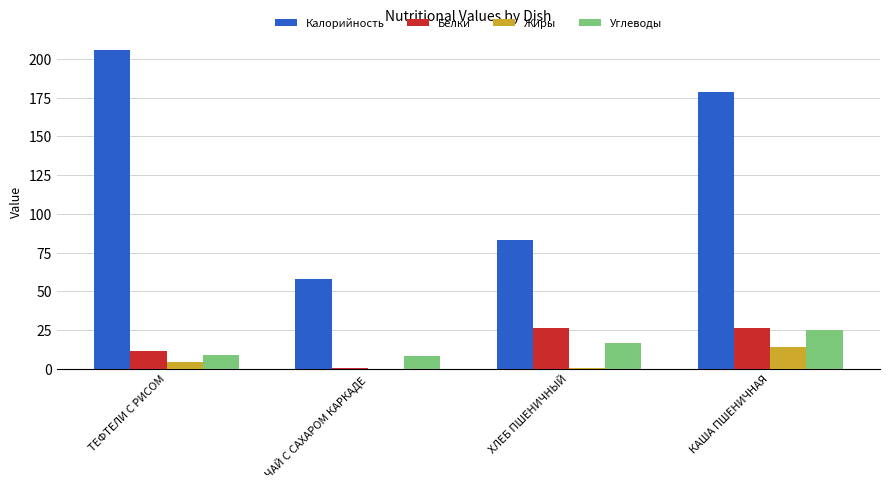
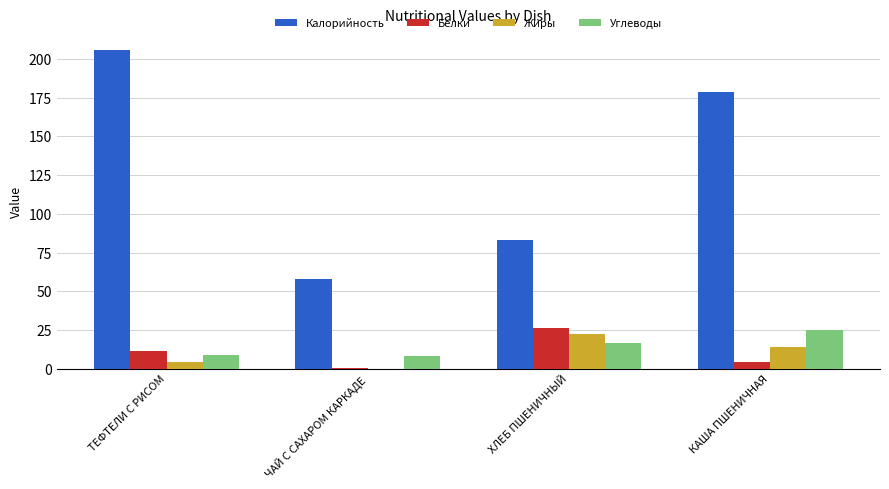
  {
    "Калорийность": {
      "ТЕФТЕЛИ С РИСОМ": 206,
      "ЧАЙ С САХАРОМ КАРКАДЕ": 58,
      "ХЛЕБ ПШЕНИЧНЫЙ": 83,
      "КАША ПШЕНИЧНАЯ": 179
    },
    "Белки": {
      "ТЕФТЕЛИ С РИСОМ": 11,
      "ХЛЕБ ПШЕНИЧНЫЙ": 26,
-     "КАША ПШЕНИЧНАЯ": 26
+     "КАША ПШЕНИЧНАЯ": 5
    },
    "Жиры": {
      "ТЕФТЕЛИ С РИСОМ": 4,
      "ЧАЙ С САХАРОМ КАРКАДЕ": 0,
-     "ХЛЕБ ПШЕНИЧНЫЙ": 0,
+     "ХЛЕБ ПШЕНИЧНЫЙ": 22,
      "КАША ПШЕНИЧНАЯ": 14
    },
    "Углеводы": {
      "ТЕФТЕЛИ С РИСОМ": 9,
      "ЧАЙ С САХАРОМ КАРКАДЕ": 8,
      "ХЛЕБ ПШЕНИЧНЫЙ": 17,
      "КАША ПШЕНИЧНАЯ": 25
    }
  }
